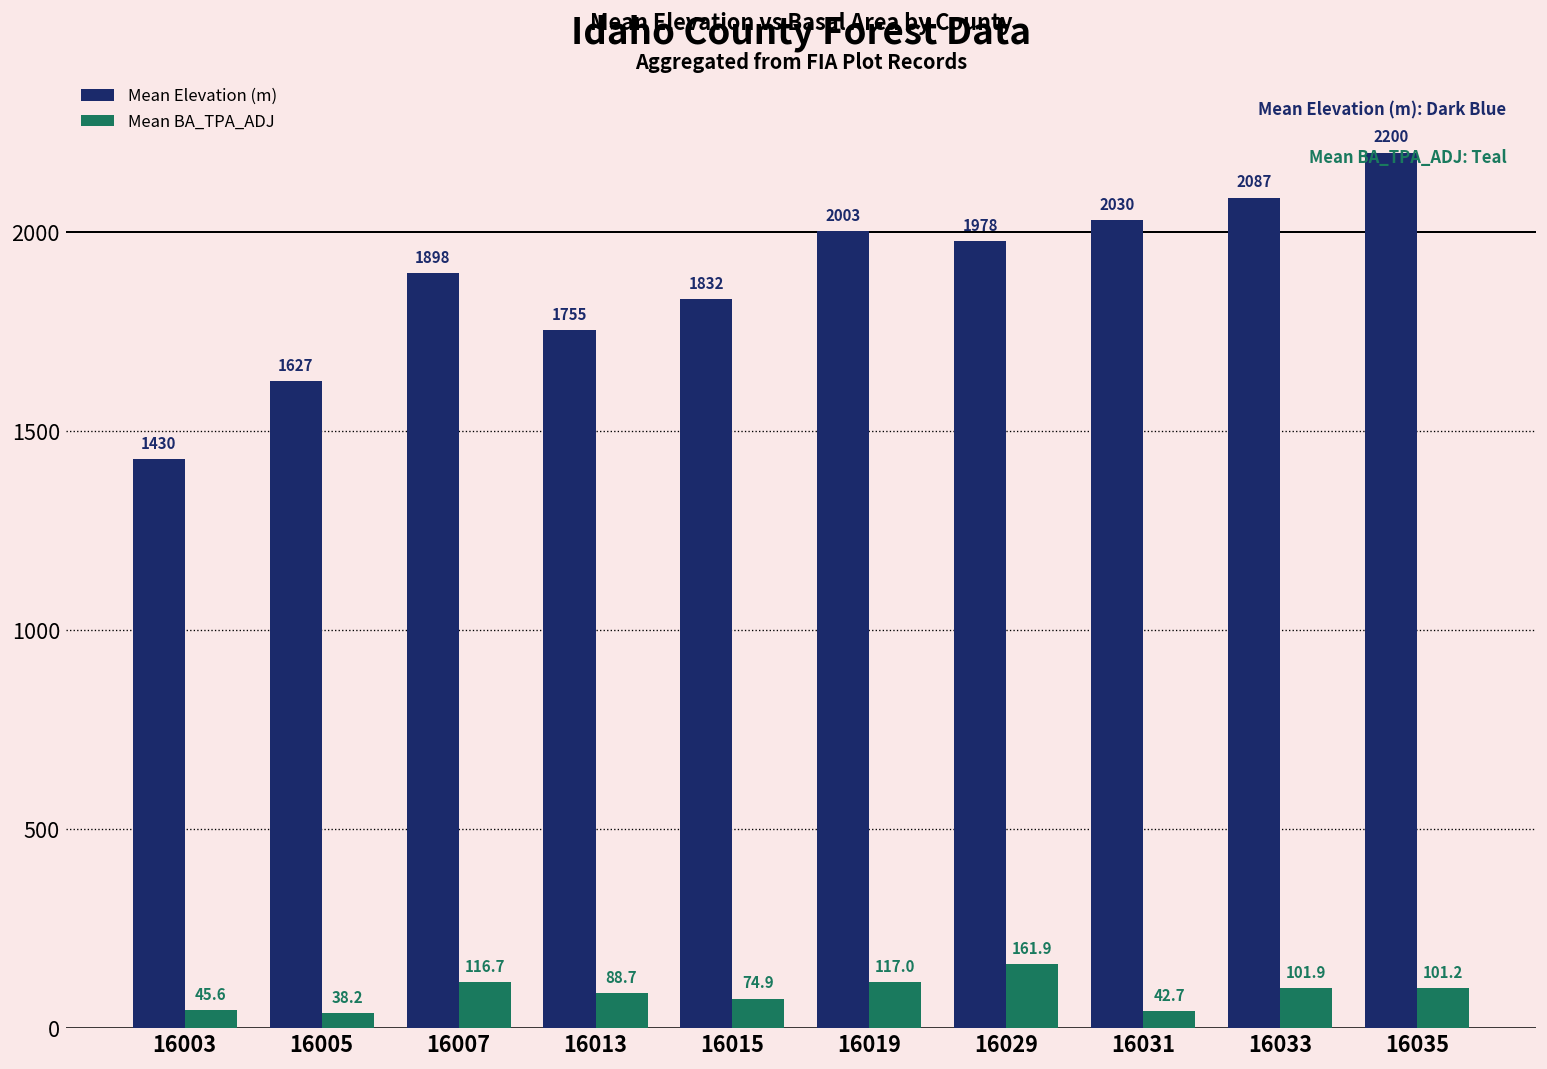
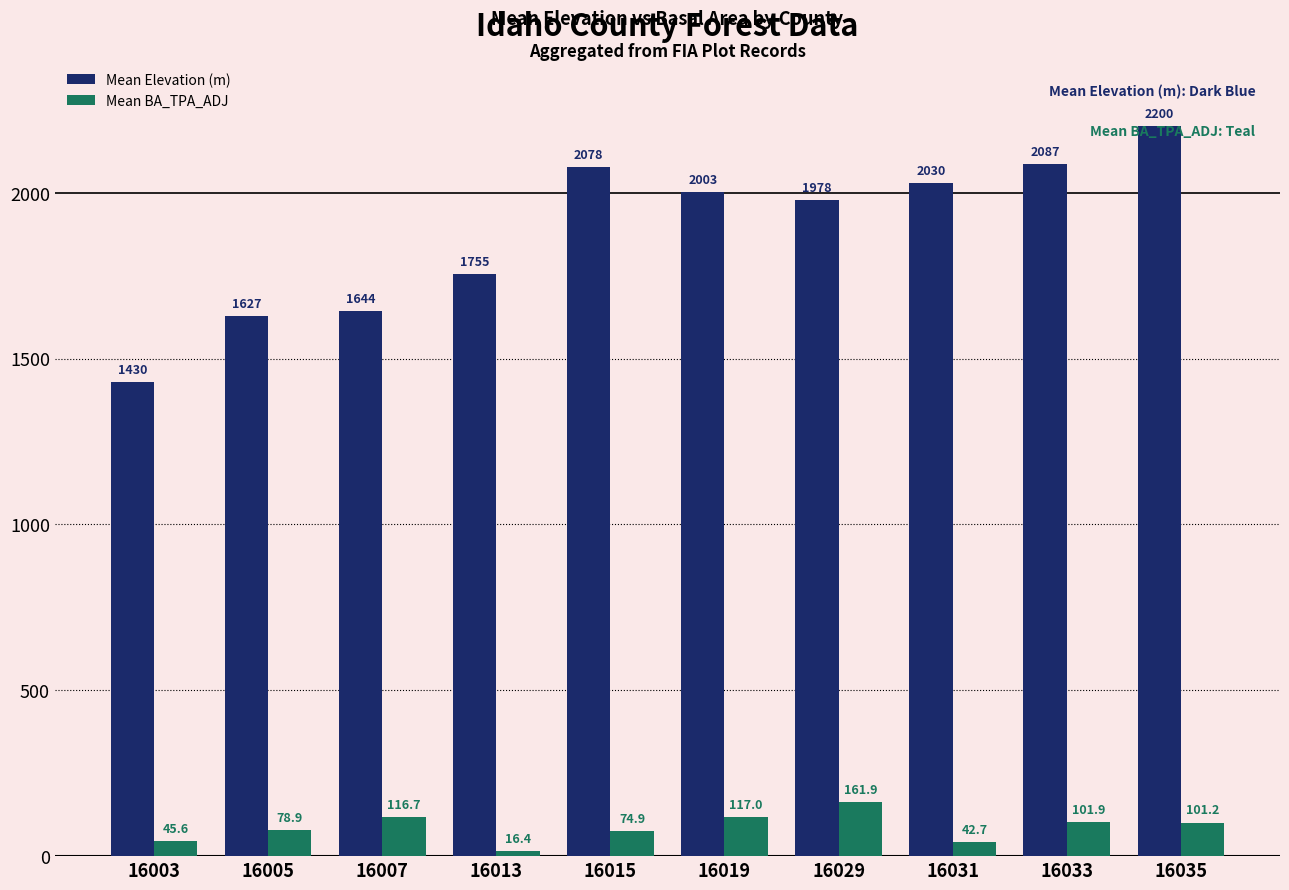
  {
    "Mean Elevation (m)": {
      "16003": 1430,
      "16005": 1627,
-     "16007": 1898,
+     "16007": 1644,
      "16013": 1755,
-     "16015": 1832,
+     "16015": 2078,
      "16019": 2003,
      "16029": 1978,
      "16031": 2030,
      "16033": 2087,
      "16035": 2200
    },
    "Mean BA_TPA_ADJ": {
      "16003": 45.6,
-     "16005": 38.2,
+     "16005": 78.9,
      "16007": 116.7,
-     "16013": 88.7,
+     "16013": 16.4,
      "16015": 74.9,
      "16019": 117.0,
      "16029": 161.9,
      "16031": 42.7,
      "16033": 101.9,
      "16035": 101.2
    }
  }
